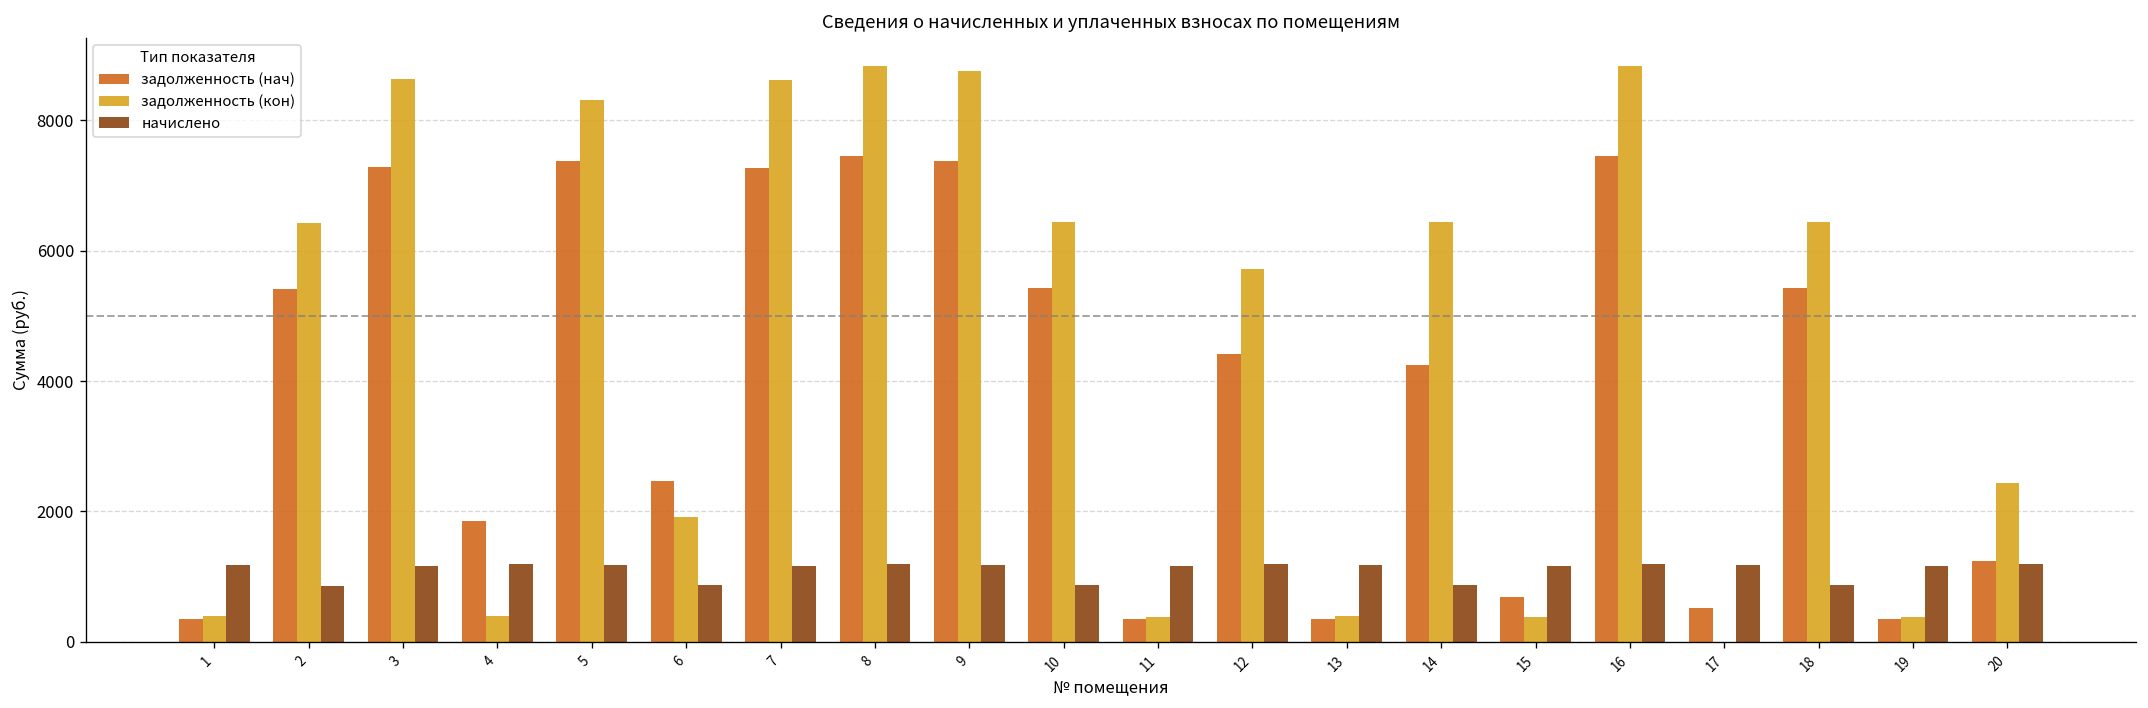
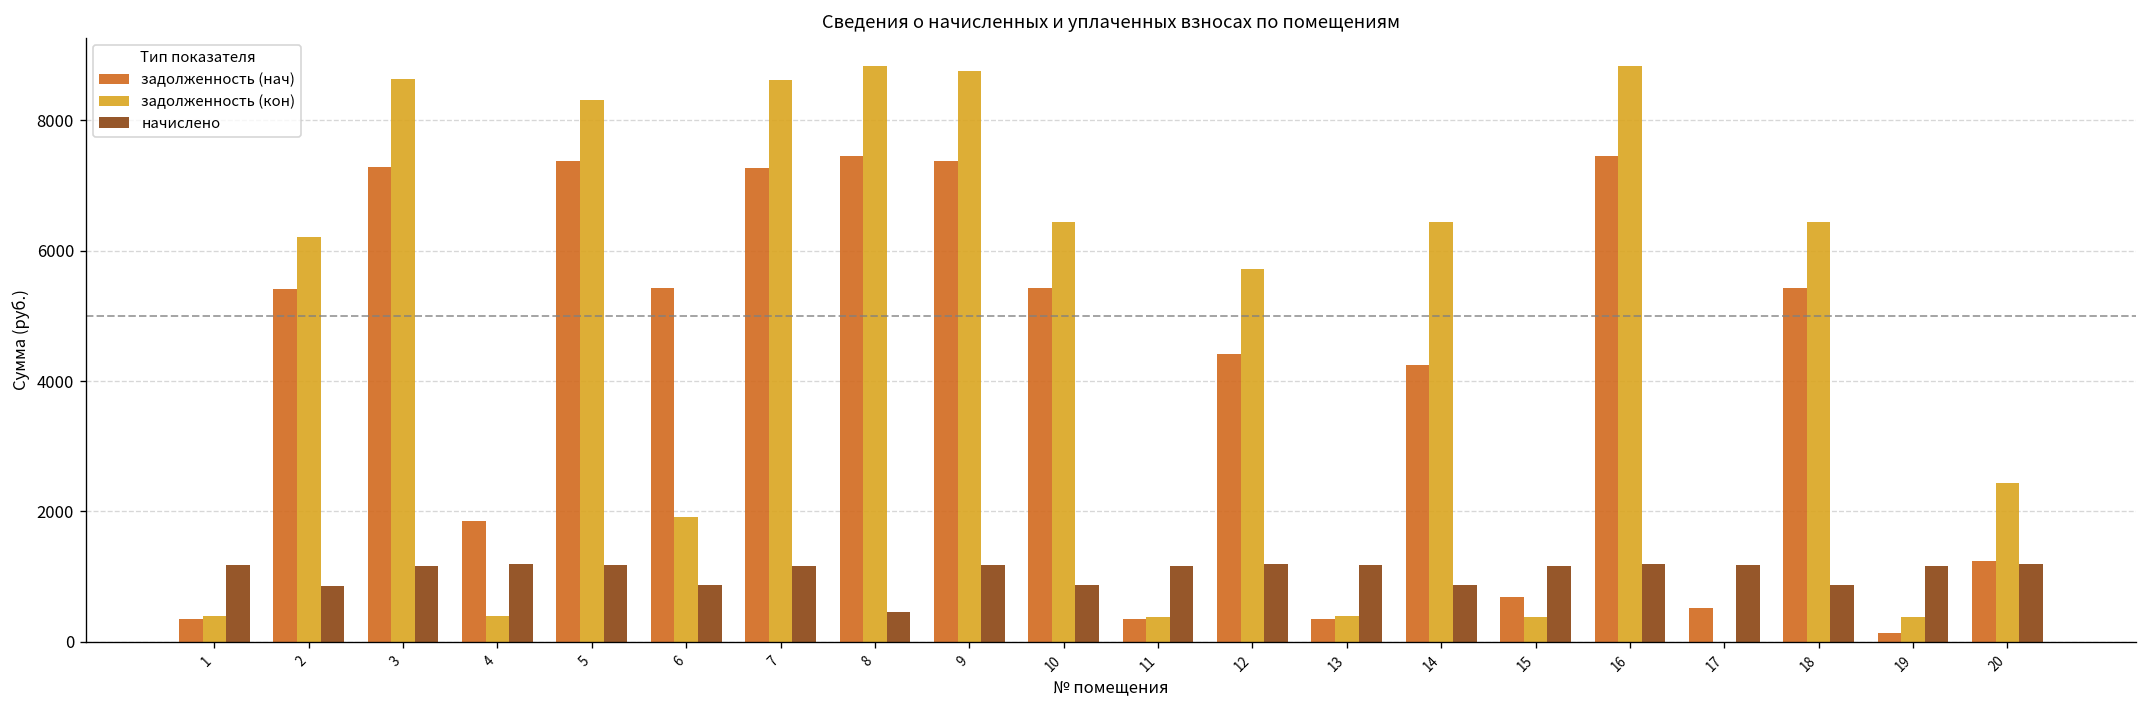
  {
    "задолженность (нач)": {
      "1": 400,
      "2": 5400,
      "3": 7300,
      "4": 1900,
      "5": 7400,
-     "6": 2500,
+     "6": 5400,
      "7": 7300,
      "8": 7400,
      "9": 7400,
      "10": 5400,
      "11": 300,
      "12": 4400,
      "13": 400,
      "14": 4200,
      "15": 700,
      "16": 7400,
      "17": 500,
      "18": 5400,
-     "19": 300,
+     "19": 100,
      "20": 1200
    },
    "задолженность (кон)": {
      "1": 400,
-     "2": 6400,
+     "2": 6200,
      "3": 8600,
      "4": 400,
      "5": 8300,
      "6": 1900,
      "7": 8600,
      "8": 8800,
      "9": 8800,
      "10": 6400,
      "11": 400,
      "12": 5700,
      "13": 400,
      "14": 6400,
      "15": 400,
      "16": 8800,
      "18": 6400,
      "19": 400,
      "20": 2400
    },
    "начислено": {
      "1": 1200,
      "2": 900,
      "3": 1200,
      "4": 1200,
      "5": 1200,
      "6": 900,
      "7": 1200,
-     "8": 1200,
+     "8": 500,
      "9": 1200,
      "10": 900,
      "11": 1200,
      "12": 1200,
      "13": 1200,
      "14": 900,
      "15": 1200,
      "16": 1200,
      "17": 1200,
      "18": 900,
      "19": 1200,
      "20": 1200
    }
  }
